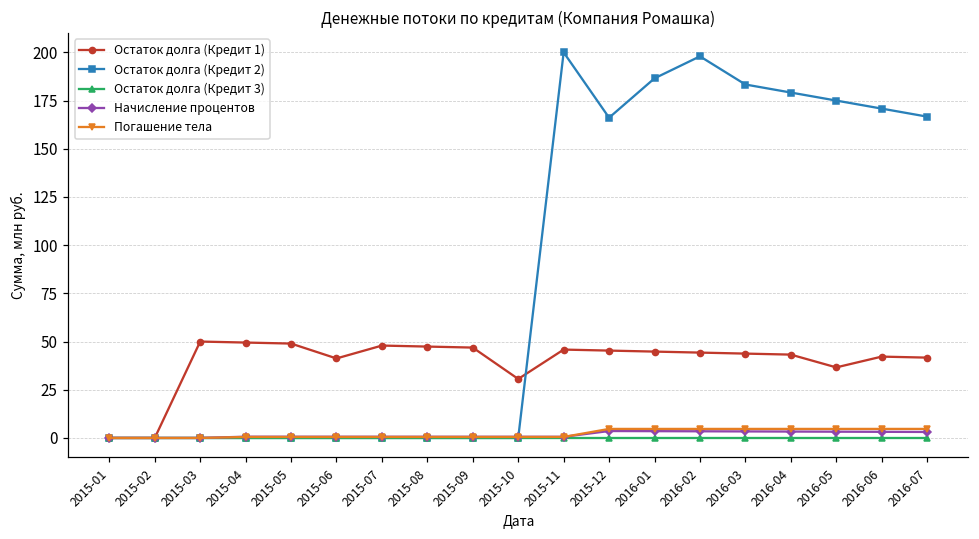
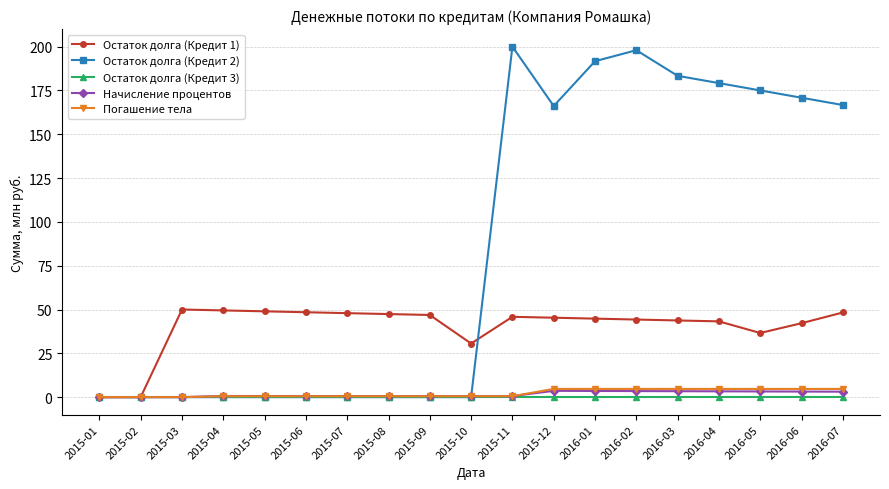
  {
    "Остаток долга (Кредит 1)": {
      "2015-03": 50,
      "2015-04": 49,
      "2015-05": 49,
-     "2015-06": 41,
+     "2015-06": 48,
      "2015-07": 48,
      "2015-08": 47,
      "2015-09": 47,
      "2015-10": 31,
      "2015-11": 46,
      "2015-12": 45,
      "2016-01": 45,
      "2016-02": 44,
      "2016-03": 44,
      "2016-04": 43,
      "2016-05": 37,
      "2016-06": 42,
-     "2016-07": 42
+     "2016-07": 48
    },
    "Остаток долга (Кредит 2)": {
      "2015-11": 200,
      "2015-12": 166,
-     "2016-01": 187,
+     "2016-01": 192,
      "2016-02": 198,
      "2016-03": 183,
      "2016-04": 179,
      "2016-05": 175,
      "2016-06": 171,
      "2016-07": 167
    },
    "Остаток долга (Кредит 3)": {
      "2015-12": 0,
      "2016-01": 0,
      "2016-02": 0,
      "2016-03": 0,
      "2016-04": 0,
      "2016-05": 0,
      "2016-06": 0,
      "2016-07": 0
    },
    "Начисление процентов": {
      "2016-06": 3,
      "2016-07": 3
    },
    "Погашение тела": {
      "2016-06": 5,
      "2016-07": 5
    }
  }
